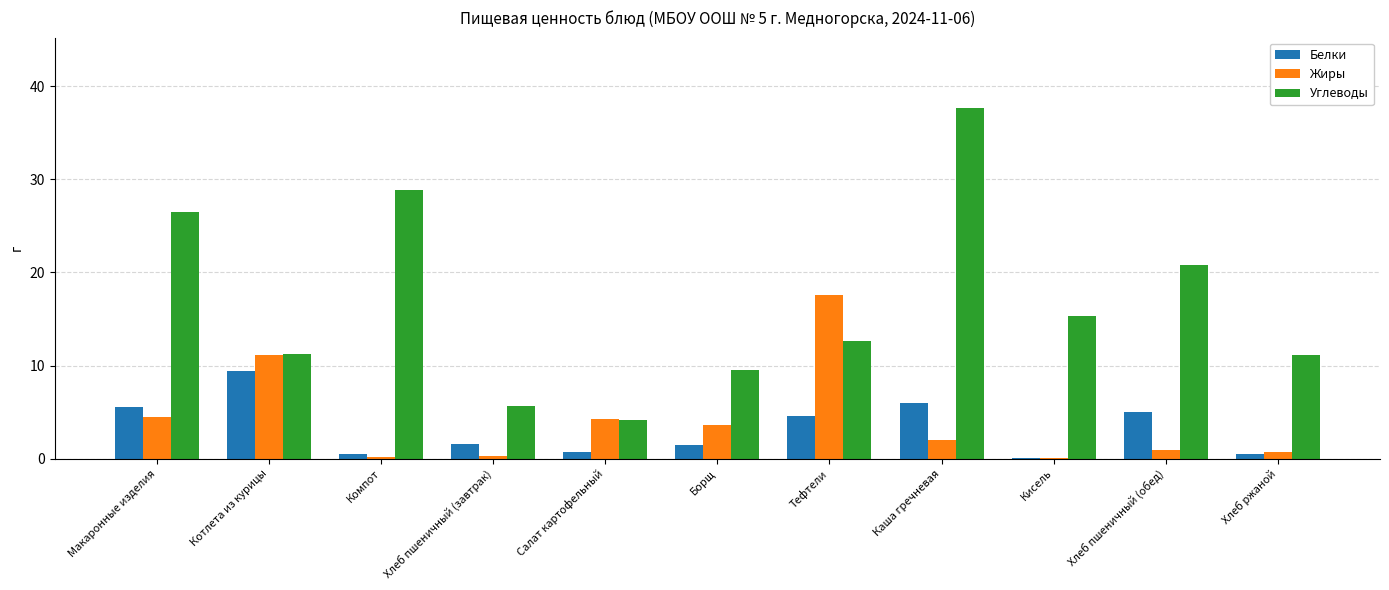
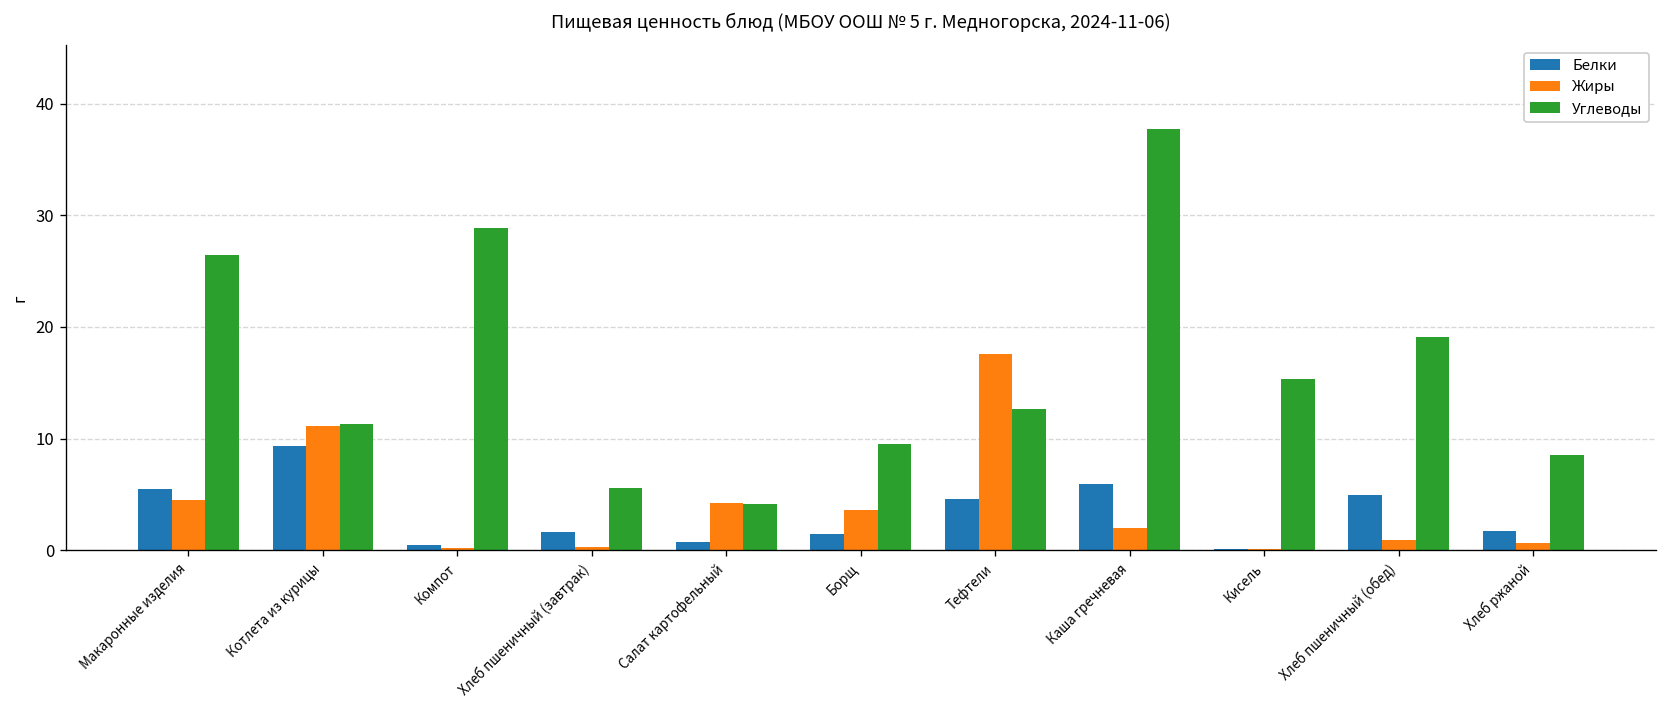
  {
    "Белки": {
      "Макаронные изделия": 6,
      "Котлета из курицы": 9,
      "Компот": 1,
      "Хлеб пшеничный (завтрак)": 2,
      "Салат картофельный": 1,
      "Борщ": 1,
      "Тефтели": 5,
      "Каша гречневая": 6,
      "Хлеб пшеничный (обед)": 5,
-     "Хлеб ржаной": 1
+     "Хлеб ржаной": 2
    },
    "Жиры": {
      "Макаронные изделия": 5,
      "Котлета из курицы": 11,
      "Хлеб пшеничный (завтрак)": 0,
      "Салат картофельный": 4,
      "Борщ": 4,
      "Тефтели": 18,
      "Каша гречневая": 2,
      "Хлеб пшеничный (обед)": 1,
      "Хлеб ржаной": 1
    },
    "Углеводы": {
      "Макаронные изделия": 26,
      "Котлета из курицы": 11,
      "Компот": 29,
      "Хлеб пшеничный (завтрак)": 6,
      "Салат картофельный": 4,
      "Борщ": 10,
      "Тефтели": 13,
      "Каша гречневая": 38,
      "Кисель": 15,
-     "Хлеб пшеничный (обед)": 21,
-     "Хлеб ржаной": 11
+     "Хлеб пшеничный (обед)": 19,
+     "Хлеб ржаной": 9
    }
  }
